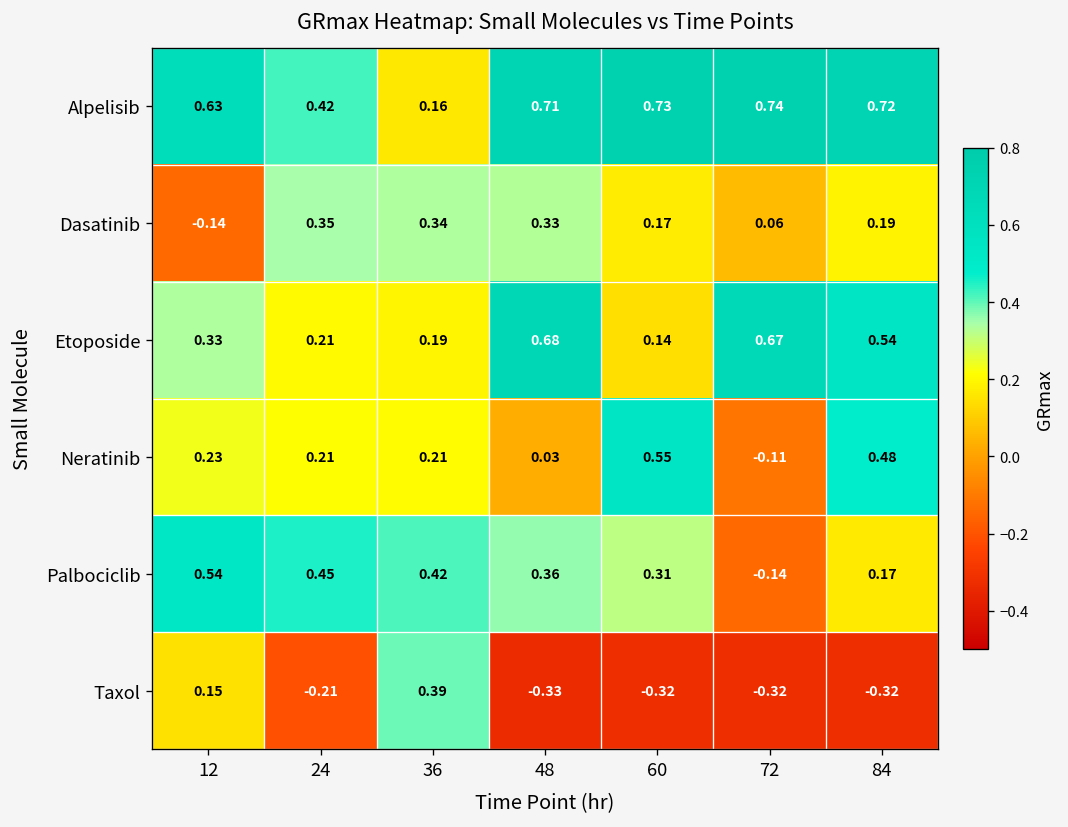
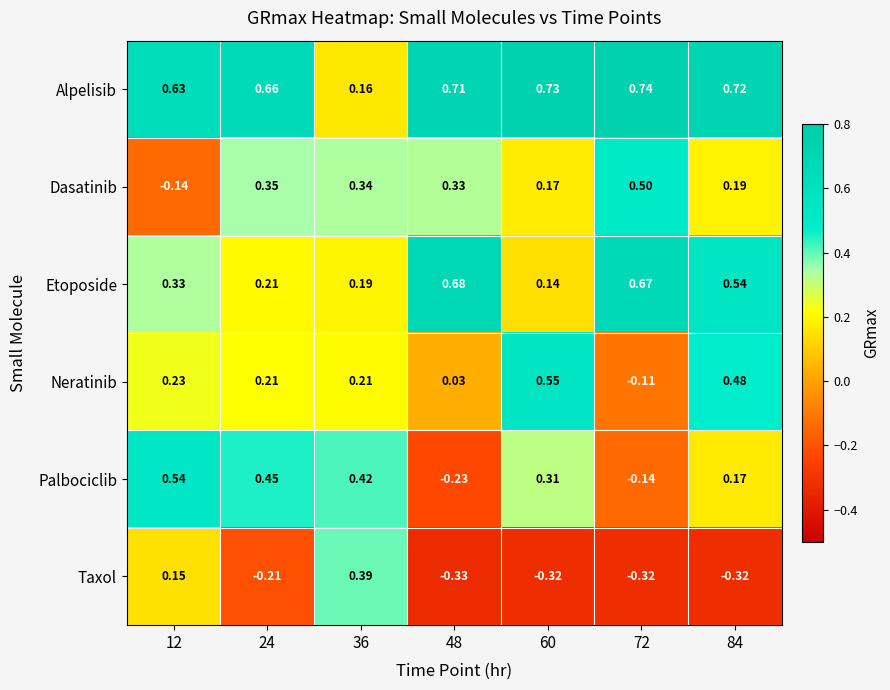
  {
    "Alpelisib": {
      "12": 0.63,
-     "24": 0.42,
+     "24": 0.66,
      "36": 0.16,
      "48": 0.71,
      "60": 0.73,
      "72": 0.74,
      "84": 0.72
    },
    "Dasatinib": {
      "12": -0.14,
      "24": 0.35,
      "36": 0.34,
      "48": 0.33,
      "60": 0.17,
-     "72": 0.06,
+     "72": 0.50,
      "84": 0.19
    },
    "Etoposide": {
      "12": 0.33,
      "24": 0.21,
      "36": 0.19,
      "48": 0.68,
      "60": 0.14,
      "72": 0.67,
      "84": 0.54
    },
    "Neratinib": {
      "12": 0.23,
      "24": 0.21,
      "36": 0.21,
      "48": 0.03,
      "60": 0.55,
      "72": -0.11,
      "84": 0.48
    },
    "Palbociclib": {
      "12": 0.54,
      "24": 0.45,
      "36": 0.42,
-     "48": 0.36,
+     "48": -0.23,
      "60": 0.31,
      "72": -0.14,
      "84": 0.17
    },
    "Taxol": {
      "12": 0.15,
      "24": -0.21,
      "36": 0.39,
      "48": -0.33,
      "60": -0.32,
      "72": -0.32,
      "84": -0.32
    }
  }
